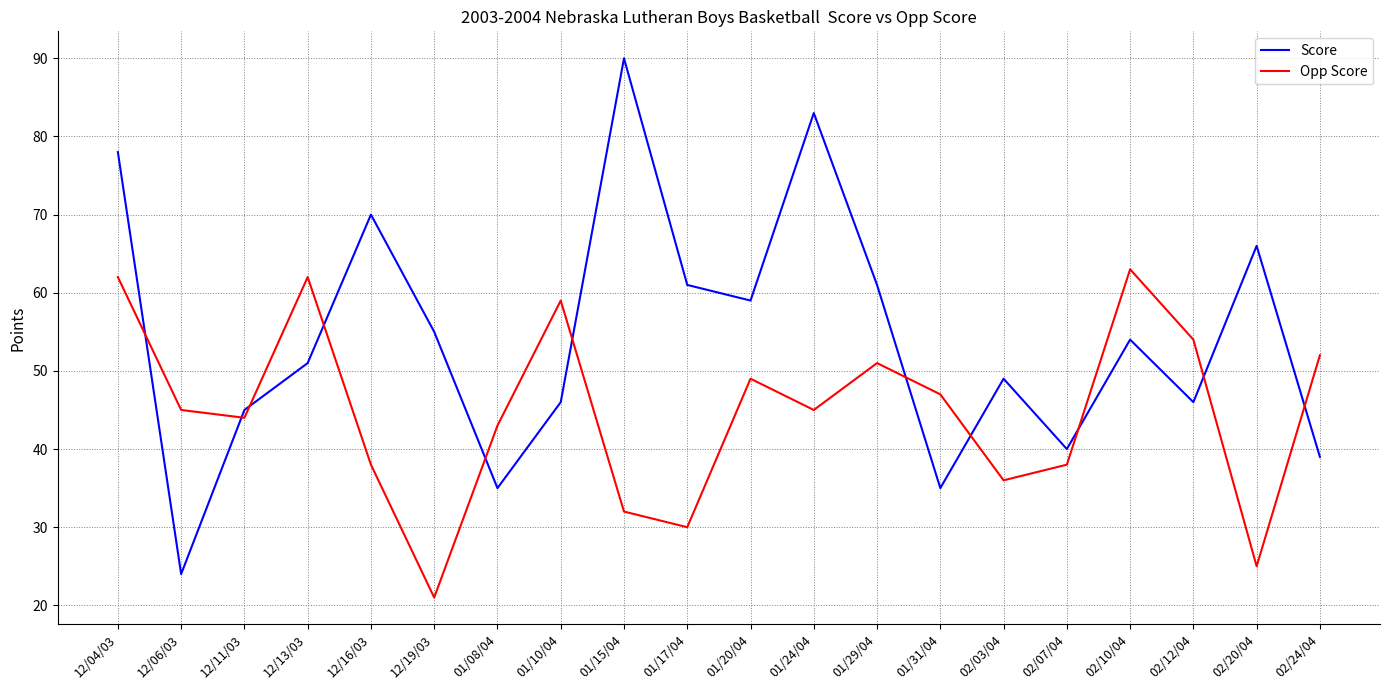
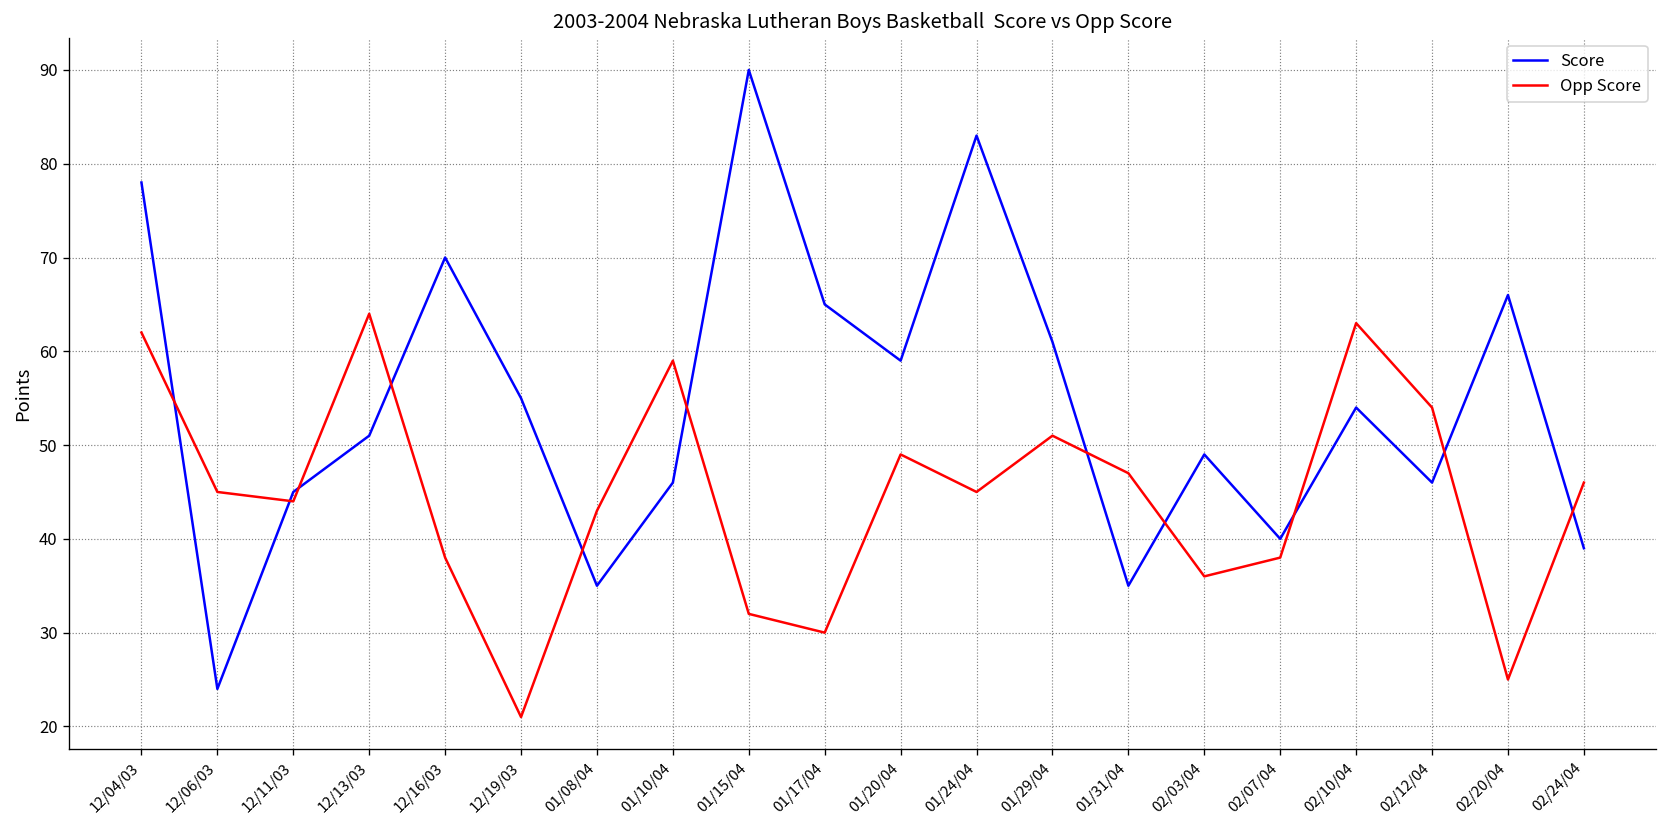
  {
    "Score": {
      "12/04/03": 78,
      "12/06/03": 24,
      "12/11/03": 45,
      "12/13/03": 51,
      "12/16/03": 70,
      "12/19/03": 55,
      "01/08/04": 35,
      "01/10/04": 46,
      "01/15/04": 90,
-     "01/17/04": 61,
+     "01/17/04": 65,
      "01/20/04": 59,
      "01/24/04": 83,
      "01/29/04": 61,
      "01/31/04": 35,
      "02/03/04": 49,
      "02/07/04": 40,
      "02/10/04": 54,
      "02/12/04": 46,
      "02/20/04": 66,
      "02/24/04": 39
    },
    "Opp Score": {
      "12/04/03": 62,
      "12/06/03": 45,
      "12/11/03": 44,
-     "12/13/03": 62,
+     "12/13/03": 64,
      "12/16/03": 38,
      "12/19/03": 21,
      "01/08/04": 43,
      "01/10/04": 59,
      "01/15/04": 32,
      "01/17/04": 30,
      "01/20/04": 49,
      "01/24/04": 45,
      "01/29/04": 51,
      "01/31/04": 47,
      "02/03/04": 36,
      "02/07/04": 38,
      "02/10/04": 63,
      "02/12/04": 54,
      "02/20/04": 25,
-     "02/24/04": 52
+     "02/24/04": 46
    }
  }
